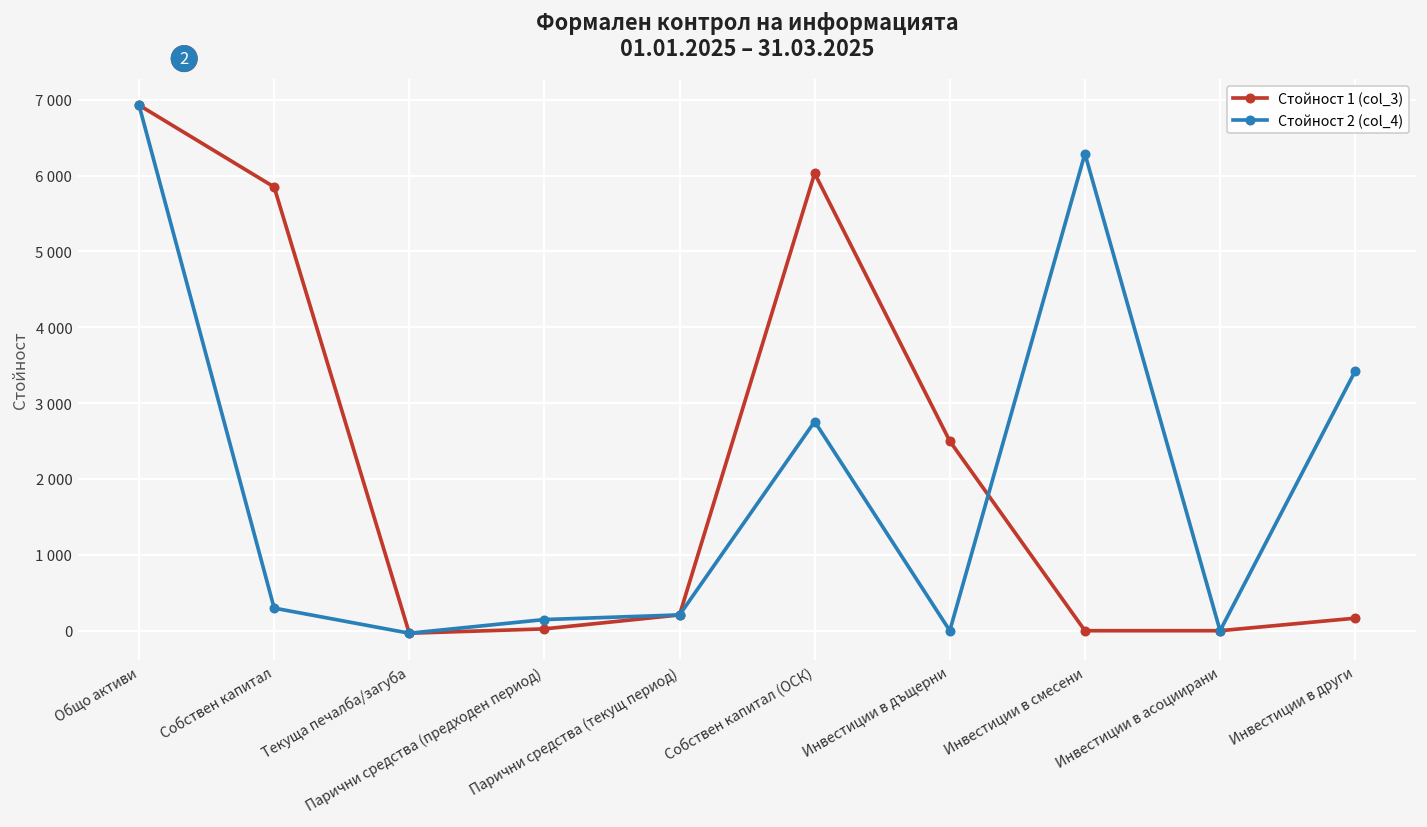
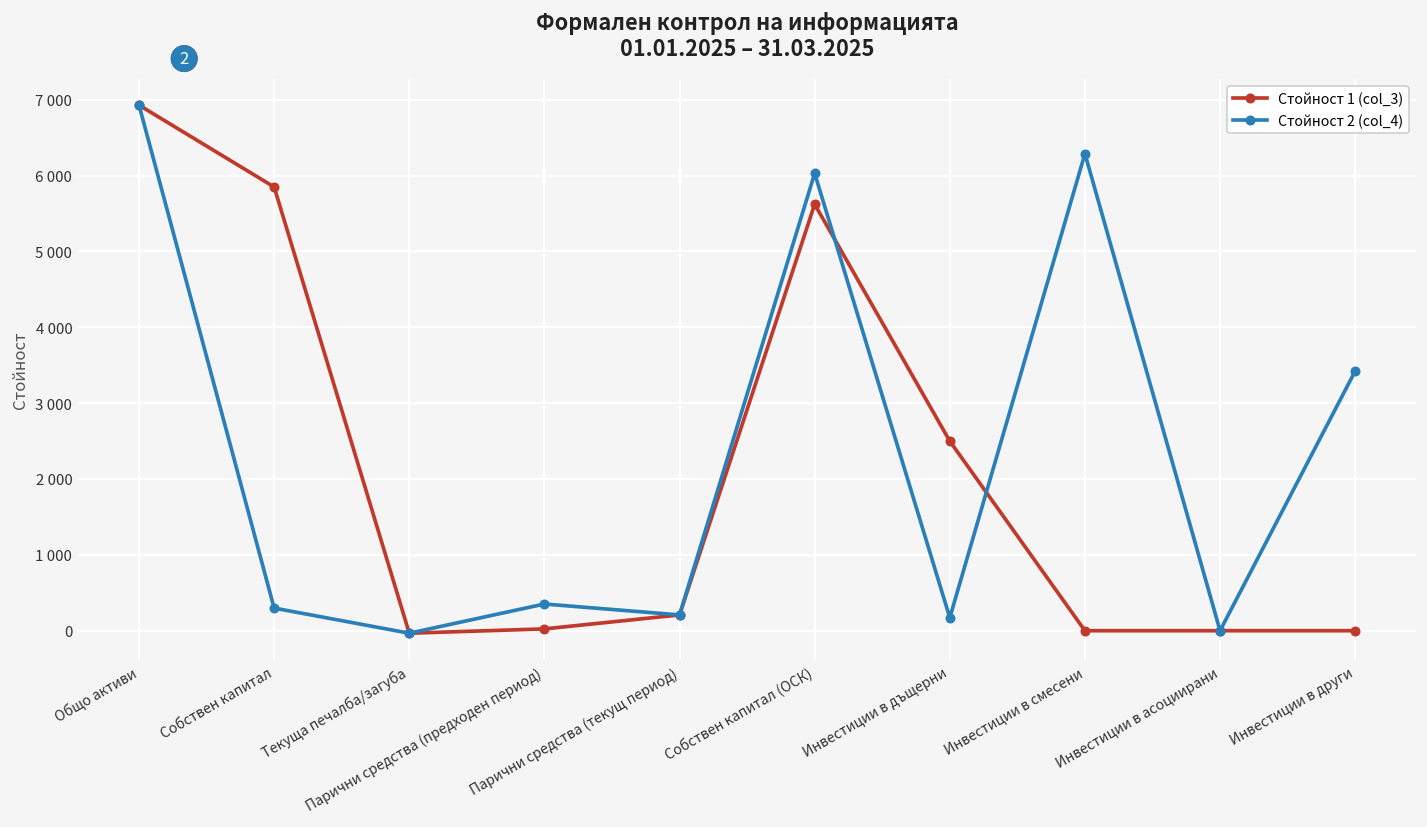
  {
    "Стойност 1 (col_3)": {
      "Собствен капитал": 5800,
      "Парични средства (предходен период)": 0,
-     "Собствен капитал (ОСК)": 6000,
+     "Собствен капитал (ОСК)": 5600,
      "Инвестиции в дъщерни": 2500,
      "Инвестиции в смесени": 0,
-     "Инвестиции в други": 200
+     "Инвестиции в други": 0
    },
    "Стойност 2 (col_4)": {
      "Собствен капитал": 300,
-     "Парични средства (предходен период)": 100,
-     "Собствен капитал (ОСК)": 2800,
-     "Инвестиции в дъщерни": 0,
+     "Парични средства (предходен период)": 400,
+     "Собствен капитал (ОСК)": 6000,
+     "Инвестиции в дъщерни": 200,
      "Инвестиции в смесени": 6300,
      "Инвестиции в други": 3400
    }
  }
